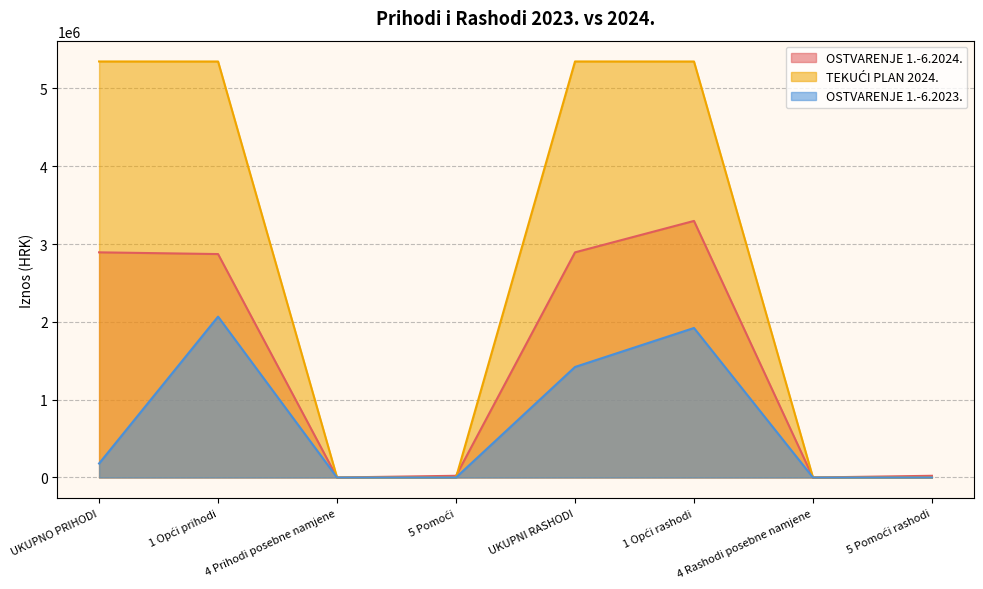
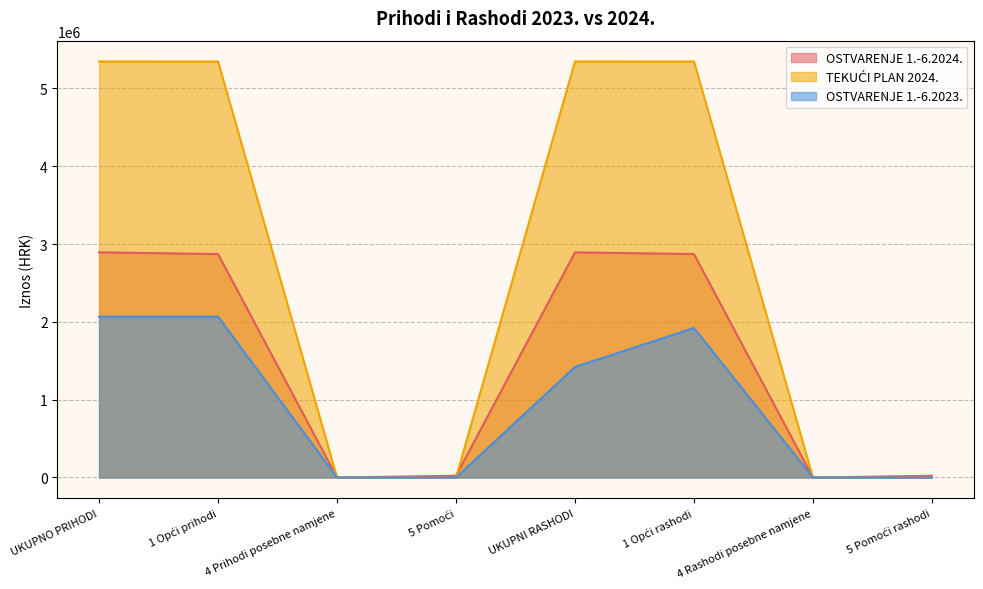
  {
    "OSTVARENJE 1.-6.2024.": {
      "UKUPNO PRIHODI": 2900000,
      "1 Opći prihodi": 2900000,
      "UKUPNI RASHODI": 2900000,
-     "1 Opći rashodi": 3300000
+     "1 Opći rashodi": 2900000
    },
    "TEKUĆI PLAN 2024.": {
      "UKUPNO PRIHODI": 5300000,
      "1 Opći prihodi": 5300000,
      "UKUPNI RASHODI": 5300000,
      "1 Opći rashodi": 5300000
    },
    "OSTVARENJE 1.-6.2023.": {
-     "UKUPNO PRIHODI": 200000,
+     "UKUPNO PRIHODI": 2100000,
      "1 Opći prihodi": 2100000,
      "UKUPNI RASHODI": 1400000,
      "1 Opći rashodi": 1900000
    }
  }
